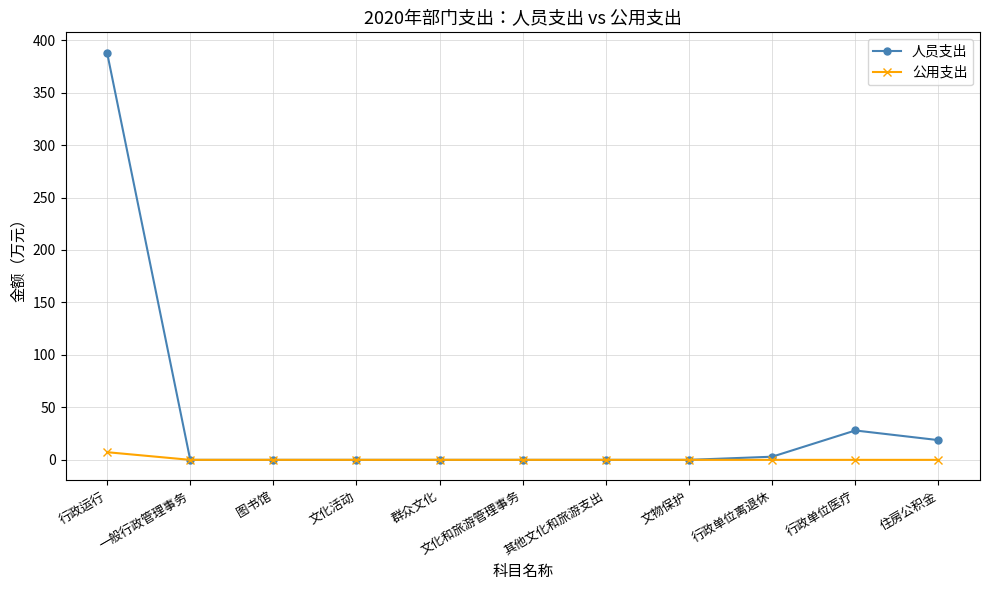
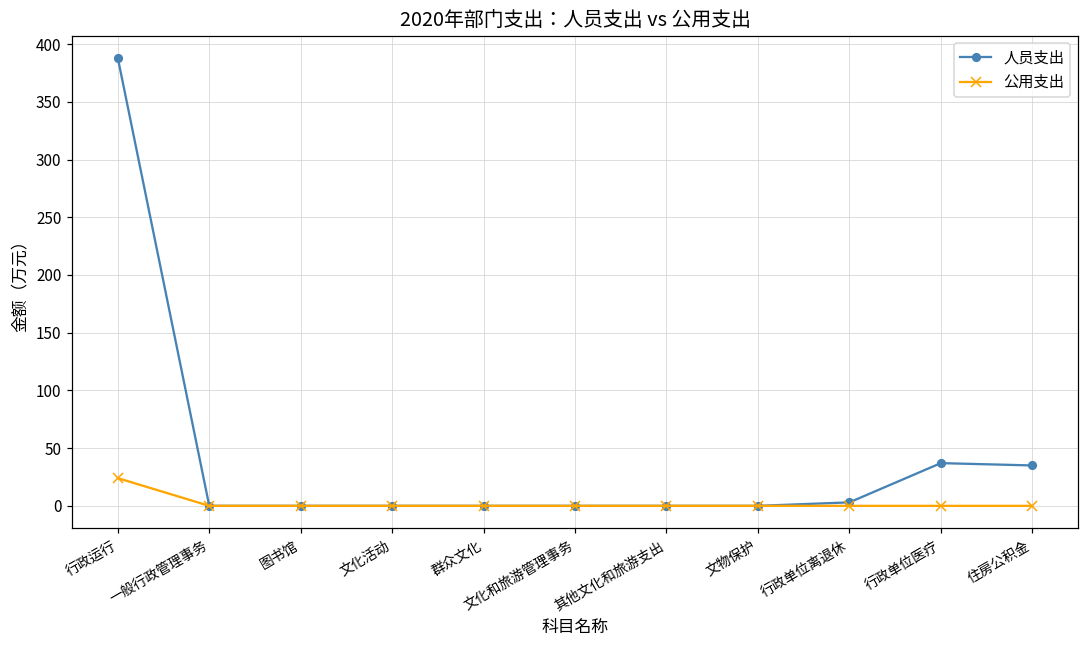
  {
    "人员支出": {
      "行政运行": 388,
      "行政单位离退休": 3,
-     "行政单位医疗": 28,
-     "住房公积金": 19
+     "行政单位医疗": 37,
+     "住房公积金": 35
    },
    "公用支出": {
-     "行政运行": 7,
+     "行政运行": 24,
      "行政单位离退休": 0,
      "行政单位医疗": 0,
      "住房公积金": 0
    }
  }
